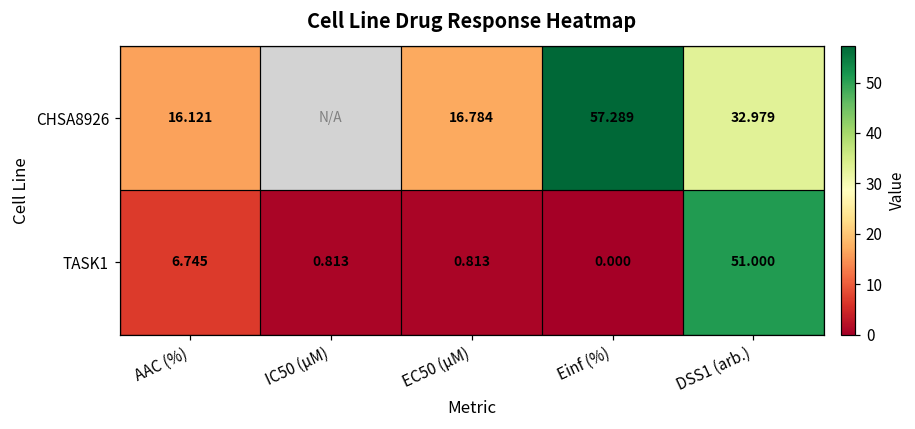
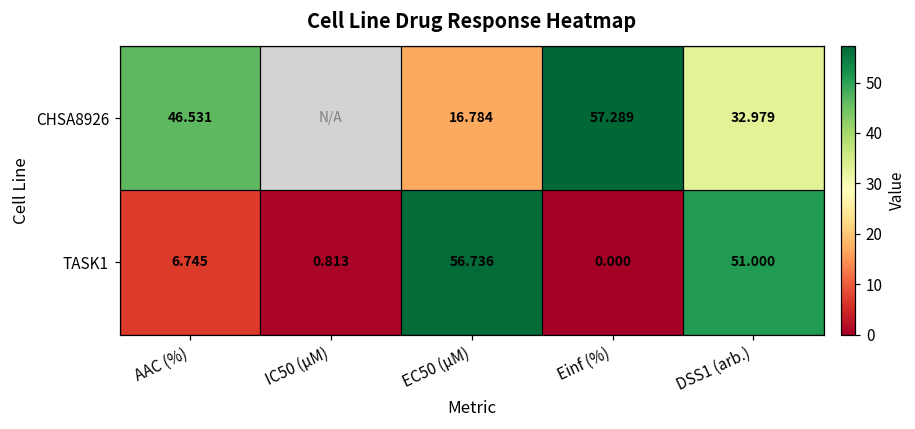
  {
    "CHSA8926": {
-     "AAC (%)": 16.121,
+     "AAC (%)": 46.531,
      "EC50 (µM)": 16.784,
      "Einf (%)": 57.289,
      "DSS1 (arb.)": 32.979
    },
    "TASK1": {
      "AAC (%)": 6.745,
      "IC50 (µM)": 0.813,
-     "EC50 (µM)": 0.813,
+     "EC50 (µM)": 56.736,
      "Einf (%)": 0.000,
      "DSS1 (arb.)": 51.000
    }
  }
